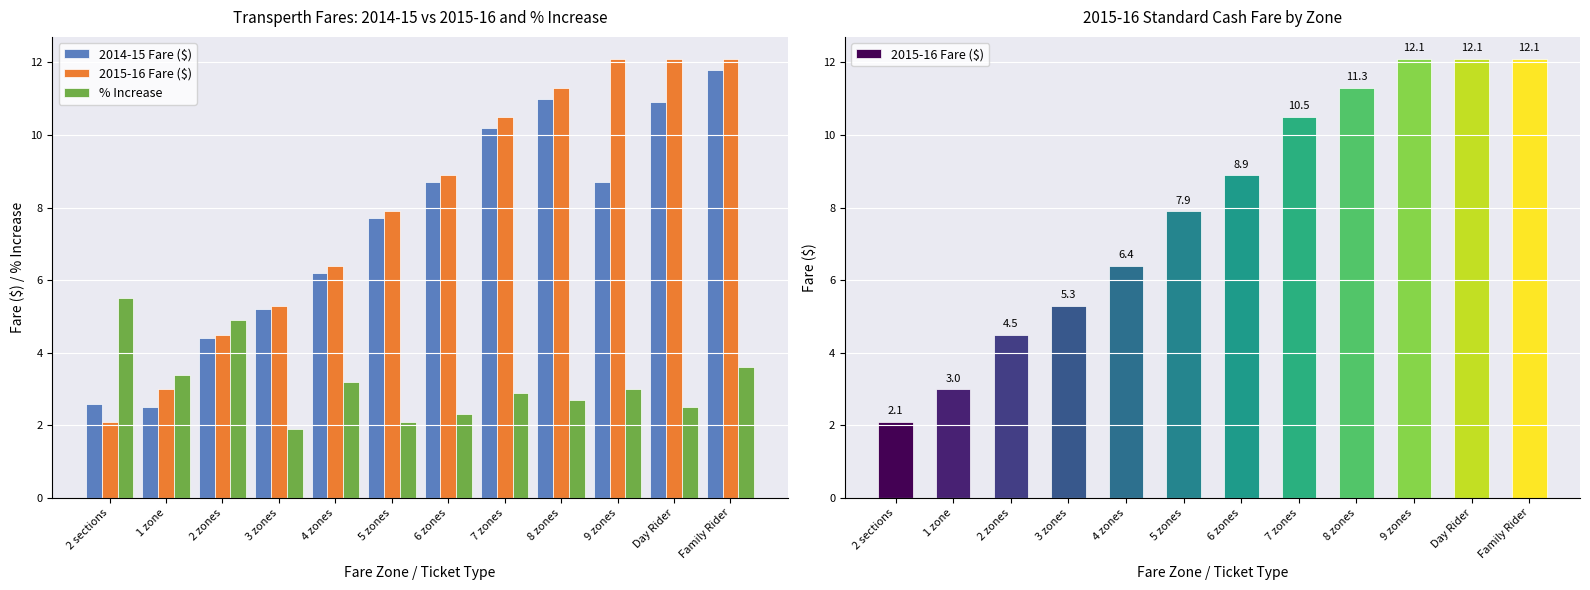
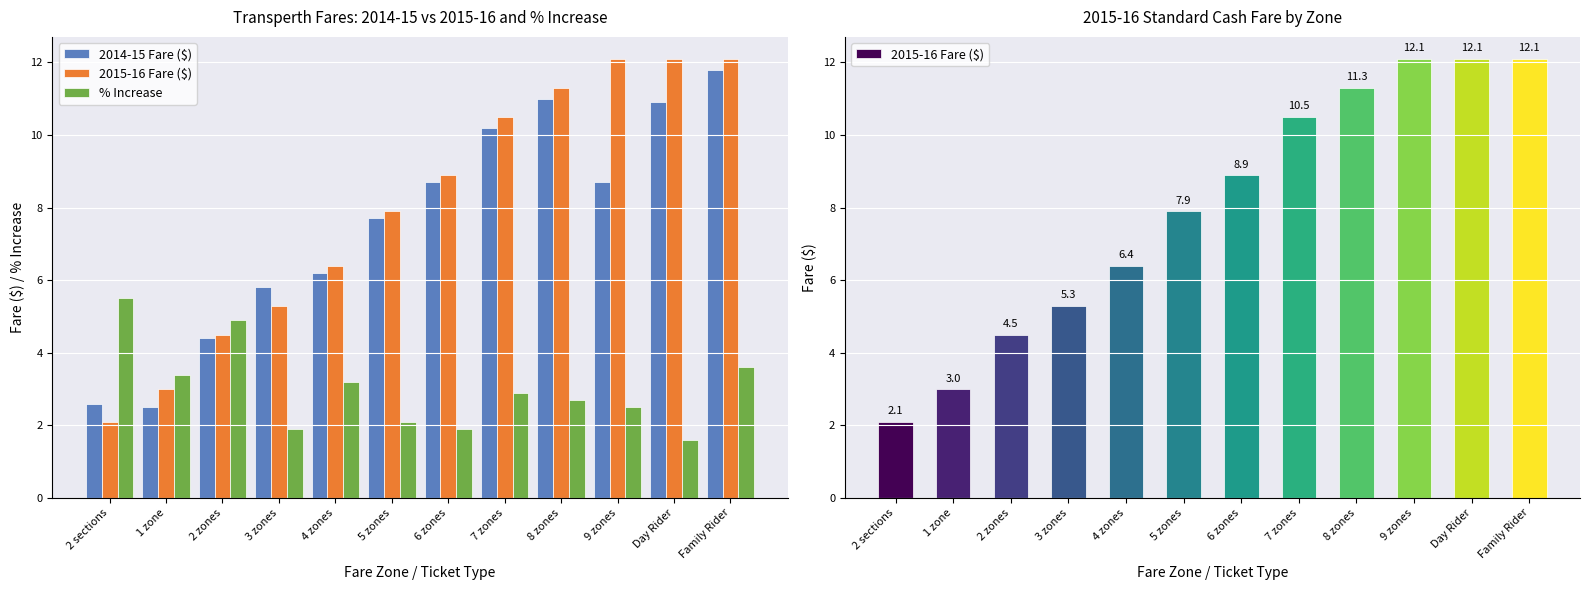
  {
    "Transperth Fares: 2014-15 vs 2015-16 and % Increase": {
      "2014-15 Fare ($)": {
        "2 sections": 2.6,
        "1 zone": 2.5,
        "2 zones": 4.4,
-       "3 zones": 5.2,
+       "3 zones": 5.8,
        "4 zones": 6.2,
        "5 zones": 7.7,
        "6 zones": 8.7,
        "7 zones": 10.2,
        "8 zones": 11.0,
        "9 zones": 8.7,
        "Day Rider": 10.9,
        "Family Rider": 11.8
      },
      "% Increase": {
        "2 sections": 5.5,
        "1 zone": 3.4,
        "2 zones": 4.9,
        "3 zones": 1.9,
        "4 zones": 3.2,
        "5 zones": 2.1,
-       "6 zones": 2.3,
+       "6 zones": 1.9,
        "7 zones": 2.9,
        "8 zones": 2.7,
-       "9 zones": 3.0,
-       "Day Rider": 2.5,
+       "9 zones": 2.5,
+       "Day Rider": 1.6,
        "Family Rider": 3.6
      }
    },
    "2015-16 Standard Cash Fare by Zone": {
      "2 sections": 2.1,
      "1 zone": 3.0,
      "2 zones": 4.5,
      "3 zones": 5.3,
      "4 zones": 6.4,
      "5 zones": 7.9,
      "6 zones": 8.9,
      "7 zones": 10.5,
      "8 zones": 11.3,
      "9 zones": 12.1,
      "Day Rider": 12.1,
      "Family Rider": 12.1
    }
  }
